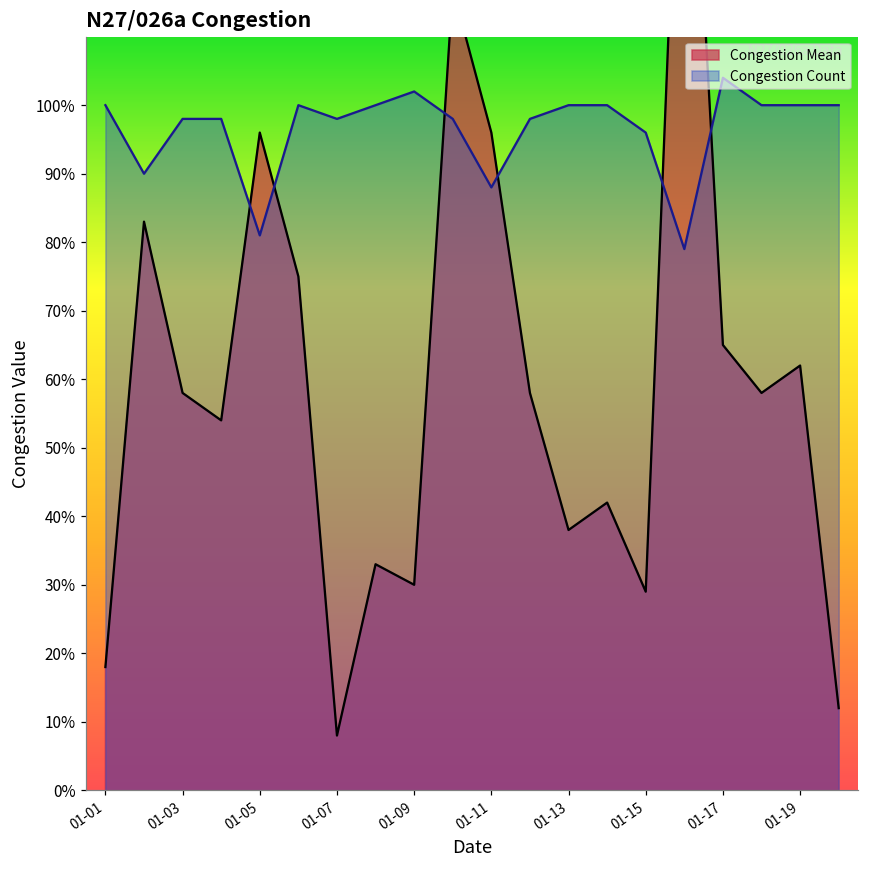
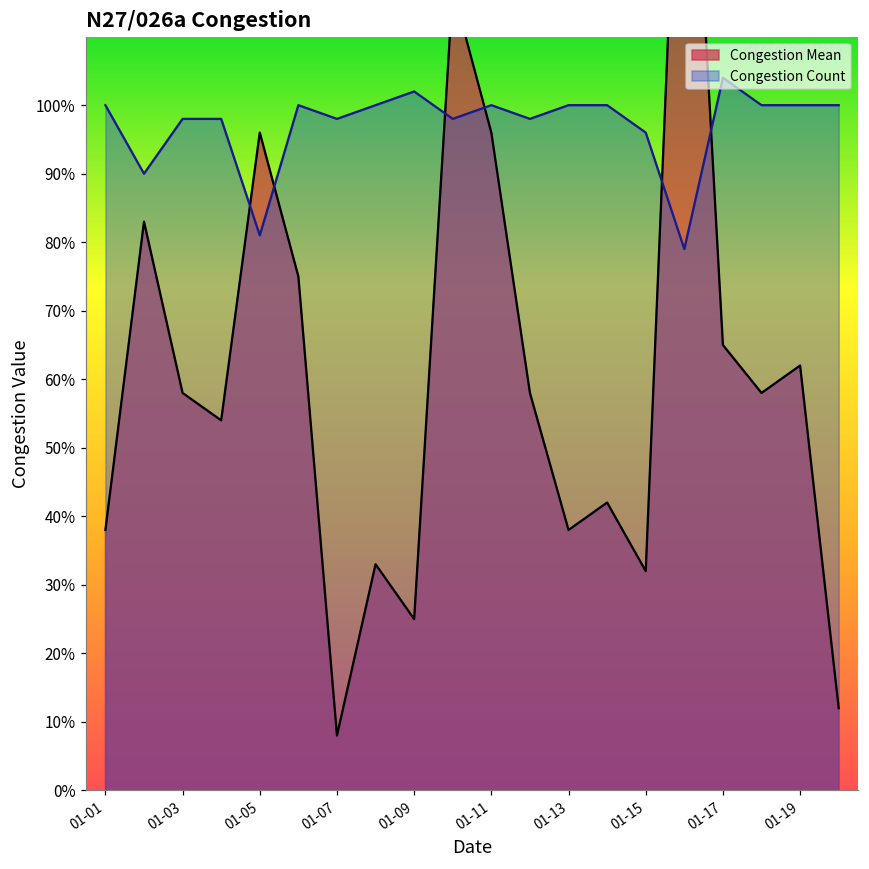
  {
    "Congestion Mean": {
-     "01-01": "18%",
+     "01-01": "38%",
      "01-03": "58%",
      "01-05": "96%",
      "01-07": "8%",
-     "01-09": "30%",
+     "01-09": "25%",
      "01-11": "96%",
      "01-13": "38%",
-     "01-15": "29%",
+     "01-15": "32%",
      "01-17": "65%",
      "01-19": "62%"
    },
    "Congestion Count": {
      "01-01": "100%",
      "01-03": "98%",
      "01-05": "81%",
      "01-07": "98%",
      "01-09": "102%",
-     "01-11": "88%",
+     "01-11": "100%",
      "01-13": "100%",
      "01-15": "96%",
      "01-19": "100%"
    }
  }
